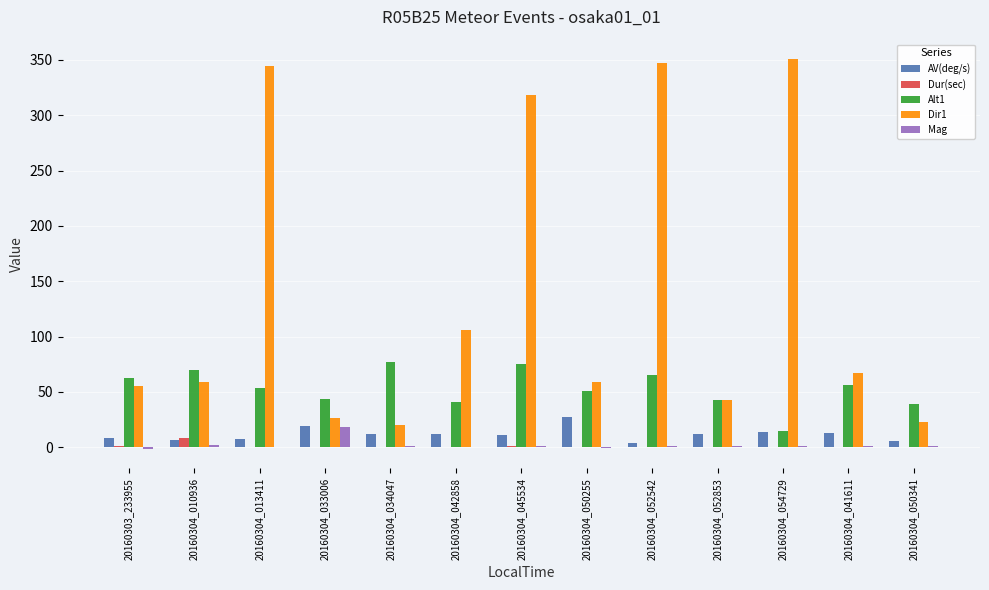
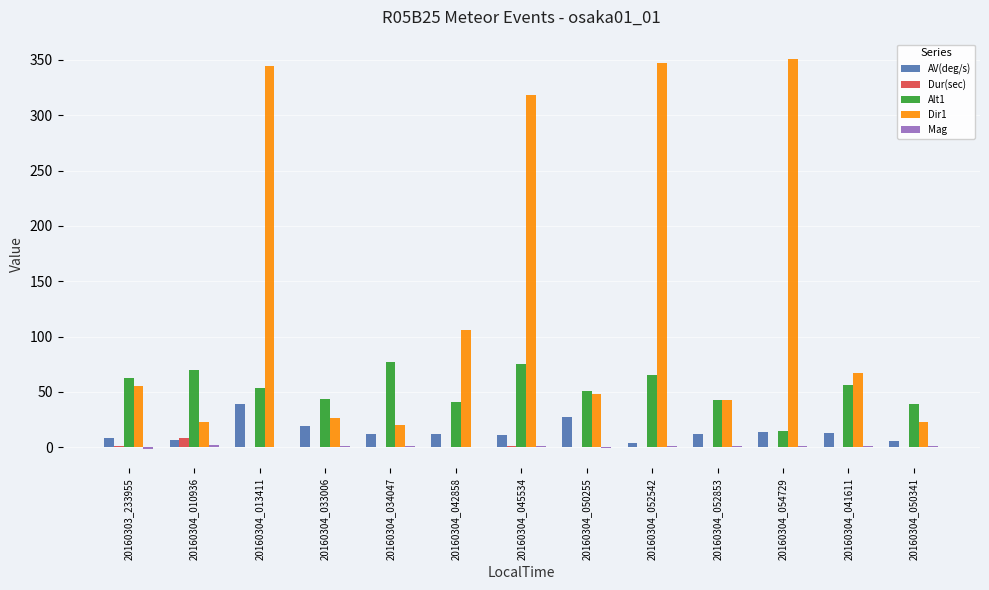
  {
    "AV(deg/s)": {
      "20160303_233955": 8,
      "20160304_010936": 6,
-     "20160304_013411": 8,
+     "20160304_013411": 39,
      "20160304_033006": 19,
      "20160304_034047": 12,
      "20160304_042858": 12,
      "20160304_045534": 11,
      "20160304_050255": 28,
      "20160304_052542": 4,
      "20160304_052853": 12,
      "20160304_054729": 14,
      "20160304_041611": 13,
      "20160304_050341": 5
    },
    "Dur(sec)": {
      "20160304_010936": 9
    },
    "Alt1": {
      "20160303_233955": 63,
      "20160304_010936": 70,
      "20160304_013411": 53,
      "20160304_033006": 44,
      "20160304_034047": 77,
      "20160304_042858": 41,
      "20160304_045534": 75,
      "20160304_050255": 51,
      "20160304_052542": 65,
      "20160304_052853": 42,
      "20160304_054729": 15,
      "20160304_041611": 56,
      "20160304_050341": 39
    },
    "Dir1": {
      "20160303_233955": 55,
-     "20160304_010936": 59,
+     "20160304_010936": 23,
      "20160304_013411": 345,
      "20160304_033006": 27,
      "20160304_034047": 20,
      "20160304_042858": 106,
      "20160304_045534": 318,
-     "20160304_050255": 59,
+     "20160304_050255": 48,
      "20160304_052542": 347,
      "20160304_052853": 43,
      "20160304_054729": 351,
      "20160304_041611": 67,
      "20160304_050341": 23
    },
    "Mag": {
      "20160304_013411": 0,
-     "20160304_033006": 18,
+     "20160304_033006": 1,
      "20160304_042858": 0
    }
  }
